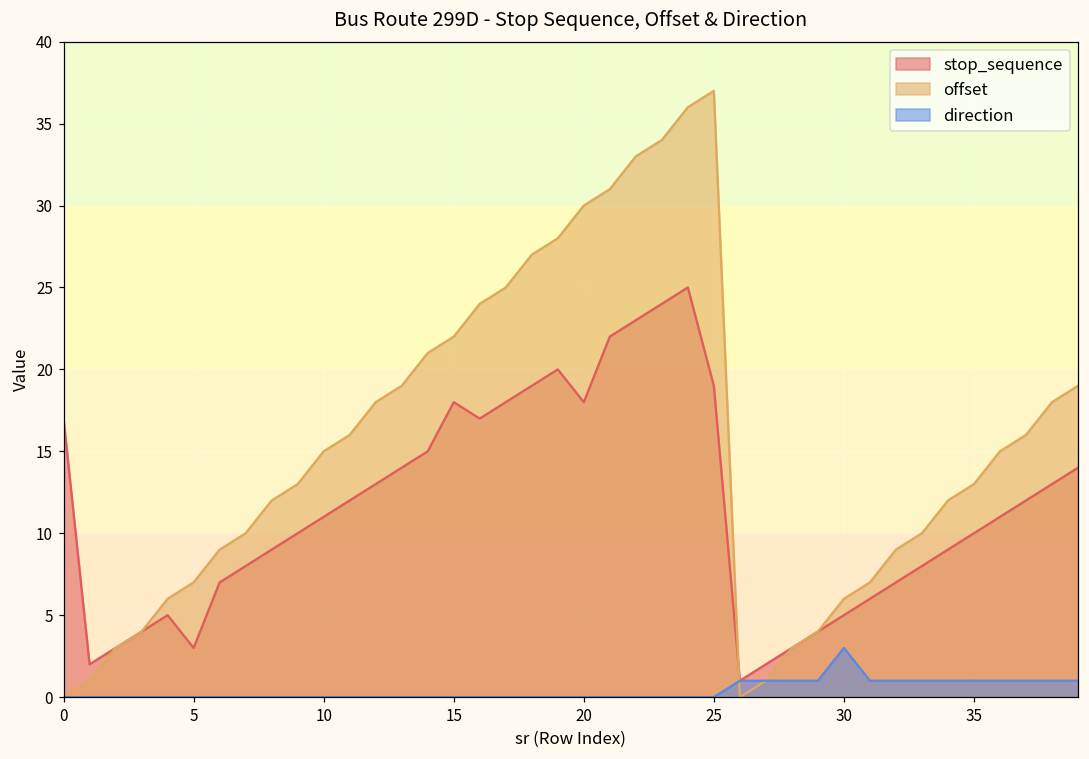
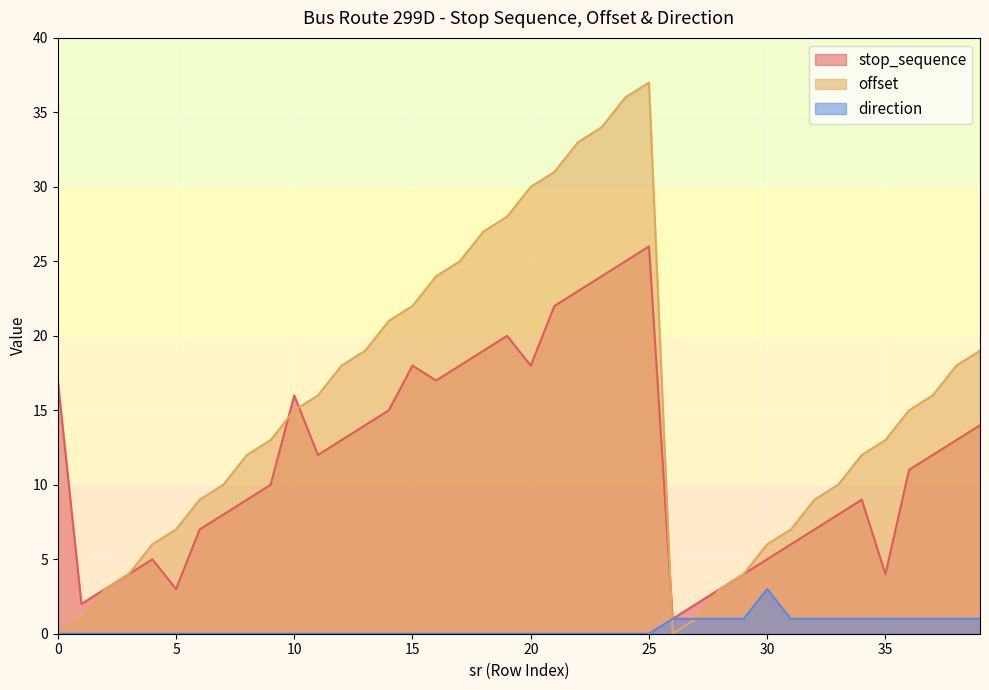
  {
    "stop_sequence": {
      "0": 17,
      "5": 3,
-     "10": 11,
+     "10": 16,
      "15": 18,
      "20": 18,
-     "25": 19,
+     "25": 26,
      "30": 5,
-     "35": 10
+     "35": 4
    },
    "offset": {
      "5": 7,
      "10": 15,
      "15": 22,
      "20": 30,
      "25": 37,
      "30": 6,
      "35": 13
    },
    "direction": {
      "5": 0,
      "10": 0,
      "15": 0,
      "20": 0,
      "25": 0,
      "30": 3,
      "35": 1
    }
  }
